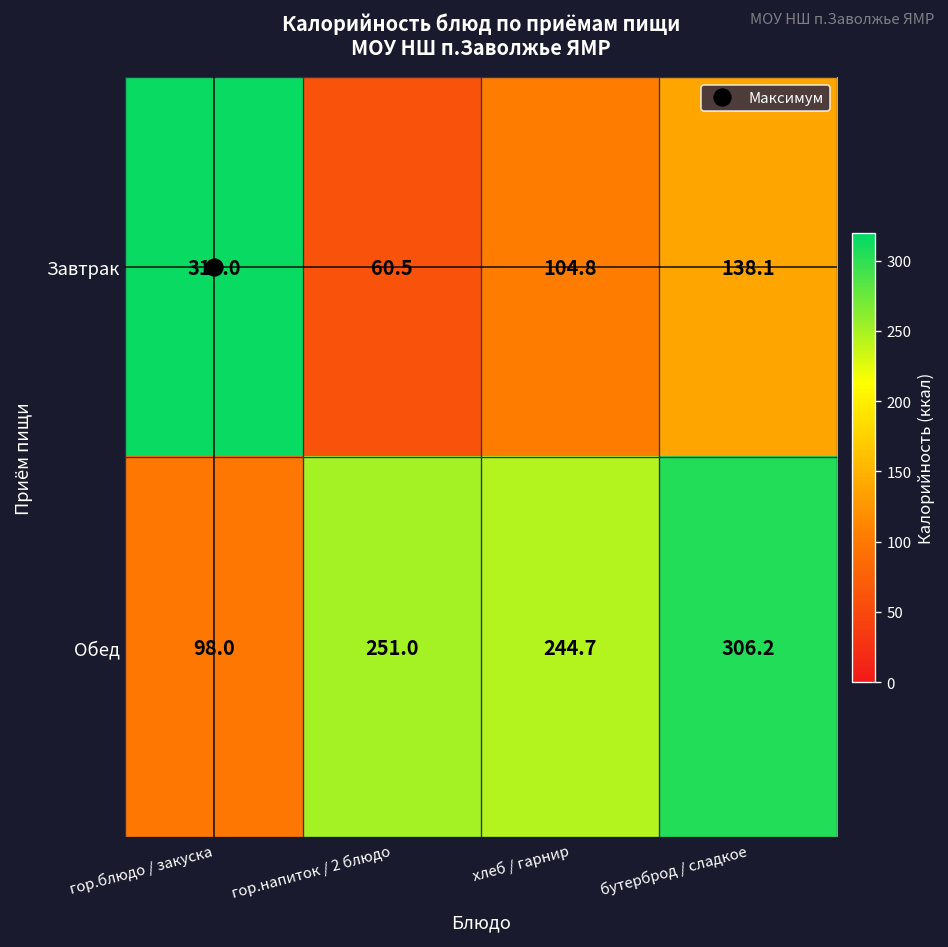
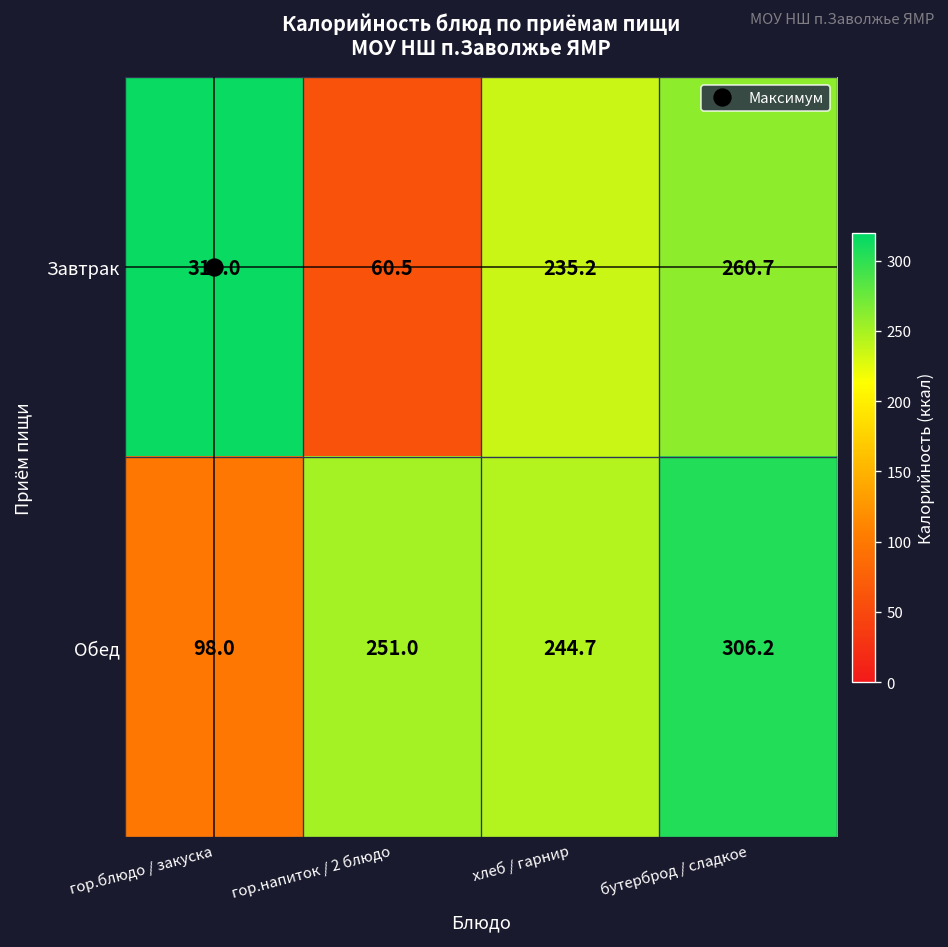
  {
    "Завтрак": {
      "гор.напиток / 2 блюдо": 60.5,
-     "хлеб / гарнир": 104.8,
-     "бутерброд / сладкое": 138.1
+     "хлеб / гарнир": 235.2,
+     "бутерброд / сладкое": 260.7
    },
    "Обед": {
      "гор.блюдо / закуска": 98.0,
      "гор.напиток / 2 блюдо": 251.0,
      "хлеб / гарнир": 244.7,
      "бутерброд / сладкое": 306.2
    }
  }
